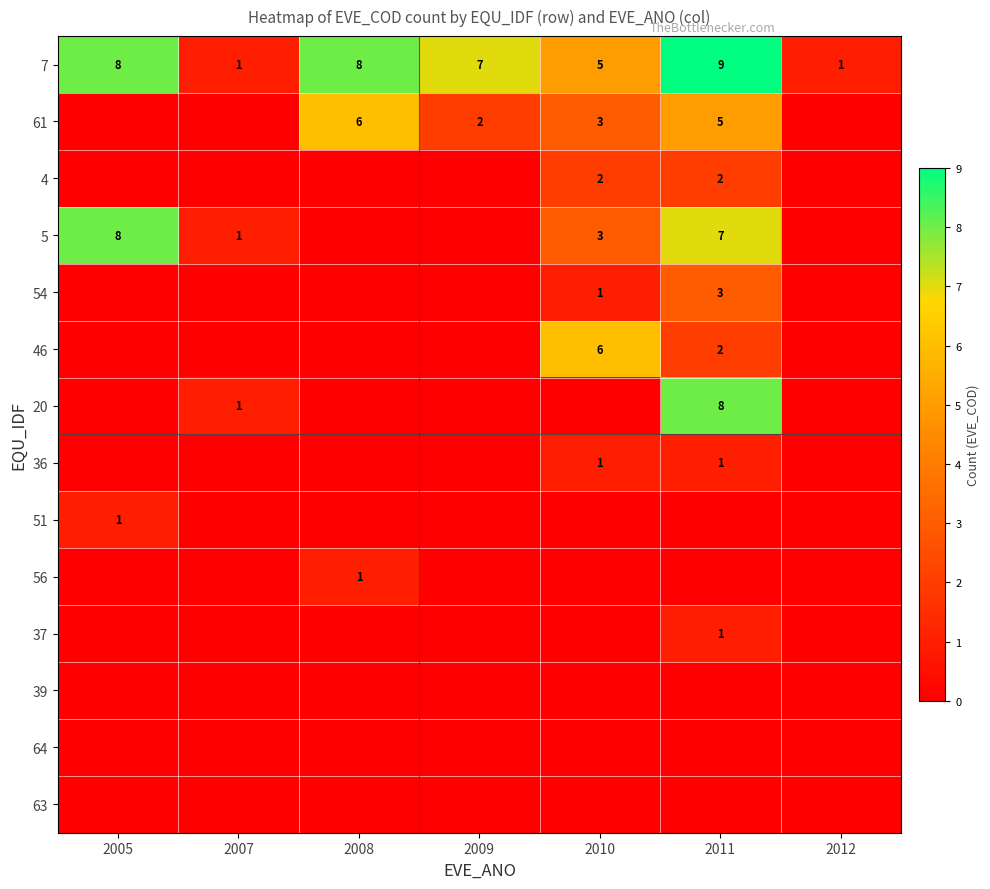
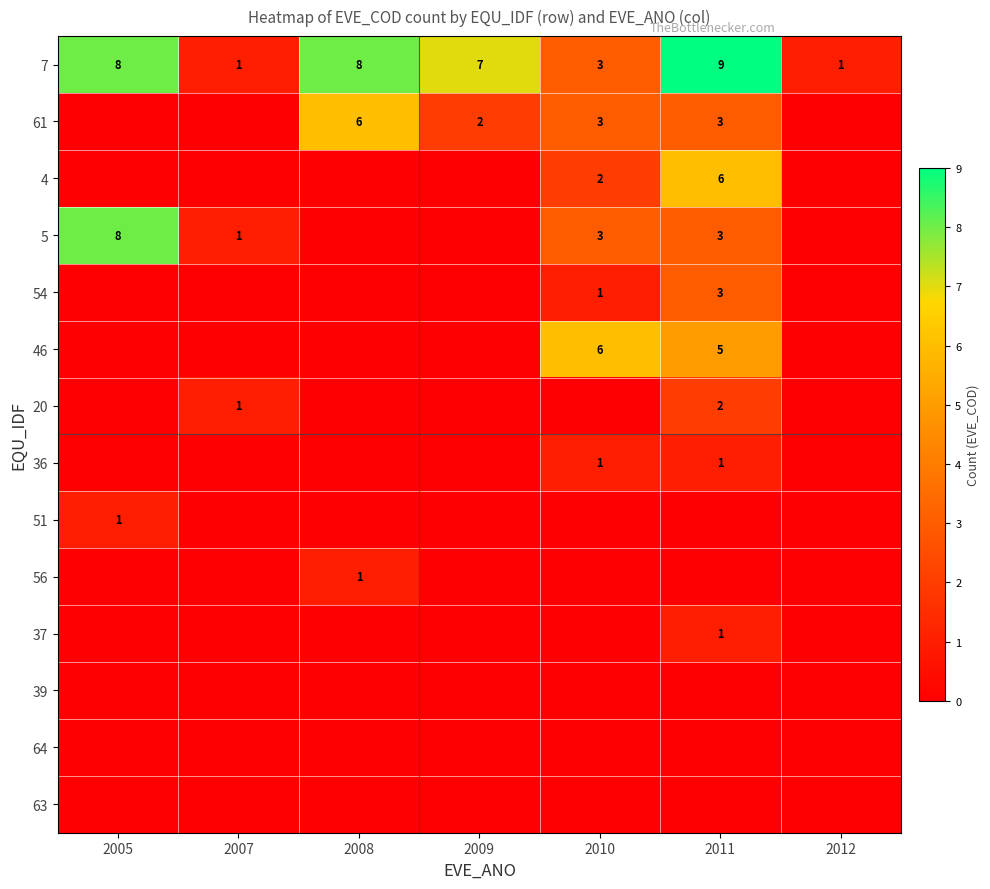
  {
    "7": {
      "2005": 8,
      "2007": 1,
      "2008": 8,
      "2009": 7,
-     "2010": 5,
+     "2010": 3,
      "2011": 9,
      "2012": 1
    },
    "61": {
      "2008": 6,
      "2009": 2,
      "2010": 3,
-     "2011": 5
+     "2011": 3
    },
    "4": {
      "2010": 2,
-     "2011": 2
+     "2011": 6
    },
    "5": {
      "2005": 8,
      "2007": 1,
      "2010": 3,
-     "2011": 7
+     "2011": 3
    },
    "54": {
      "2010": 1,
      "2011": 3
    },
    "46": {
      "2010": 6,
-     "2011": 2
+     "2011": 5
    },
    "20": {
      "2007": 1,
-     "2011": 8
+     "2011": 2
    },
    "36": {
      "2010": 1,
      "2011": 1
    },
    "51": {
      "2005": 1
    },
    "56": {
      "2008": 1
    },
    "37": {
      "2011": 1
    }
  }
